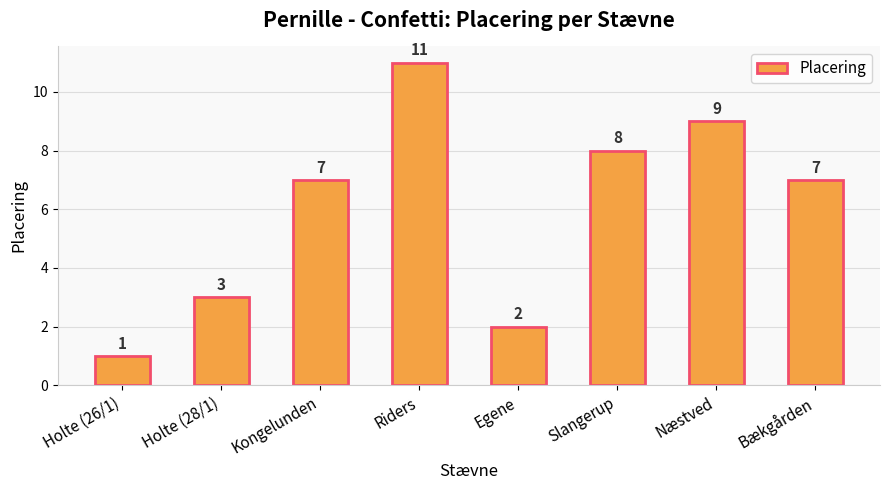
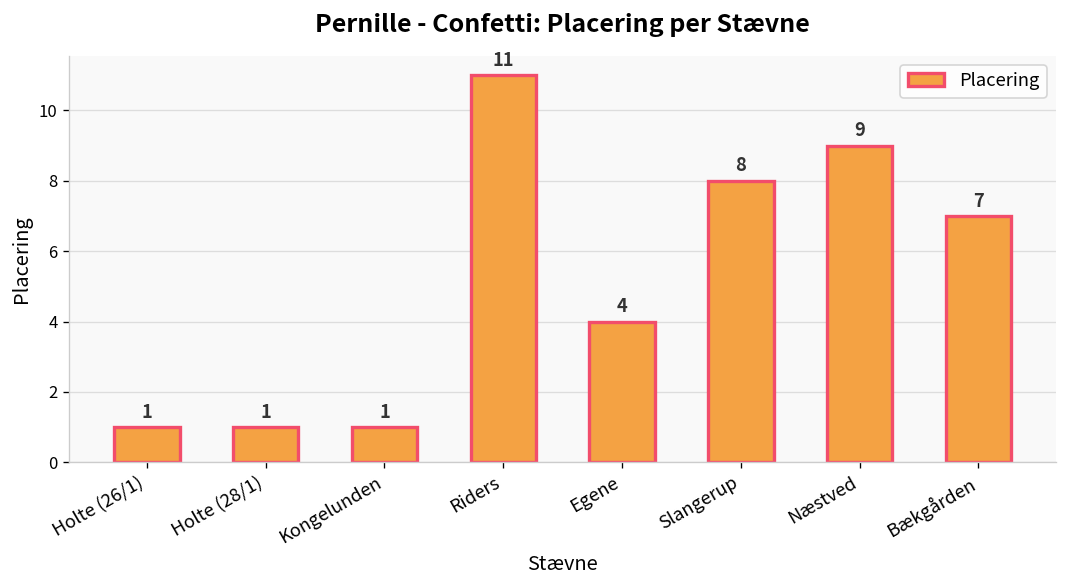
  {
    "Holte (26/1)": 1,
-   "Holte (28/1)": 3,
-   "Kongelunden": 7,
+   "Holte (28/1)": 1,
+   "Kongelunden": 1,
    "Riders": 11,
-   "Egene": 2,
+   "Egene": 4,
    "Slangerup": 8,
    "Næstved": 9,
    "Bækgården": 7
  }
